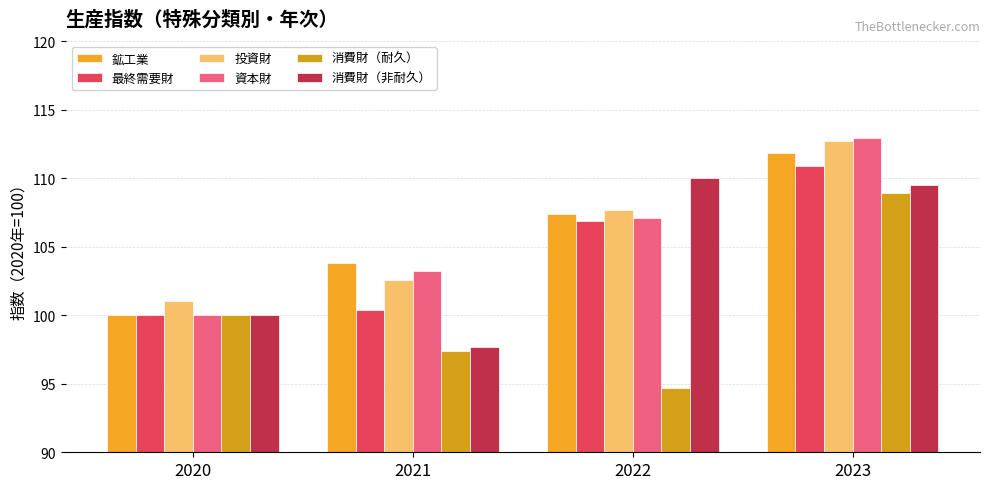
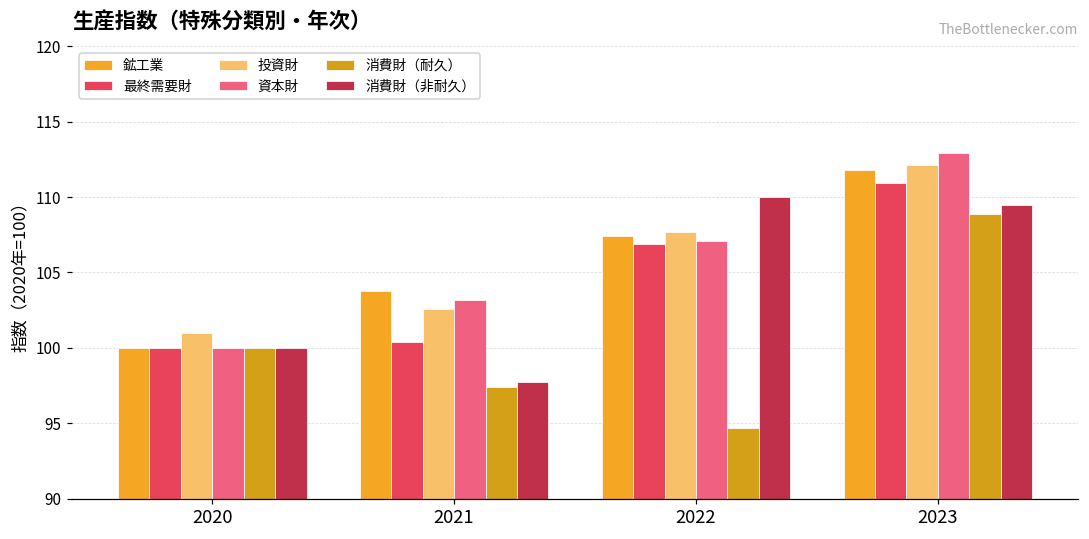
  {
    "投資財": {
      "2020": 101.0,
      "2021": 102.6,
      "2022": 107.7,
-     "2023": 112.7
+     "2023": 112.1
    }
  }
